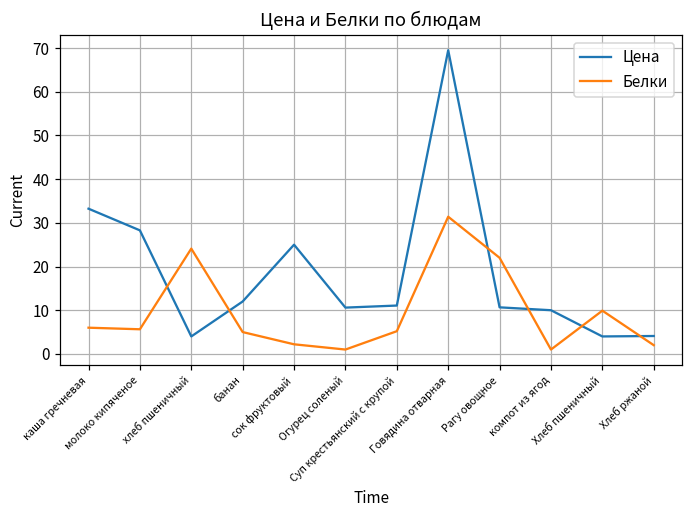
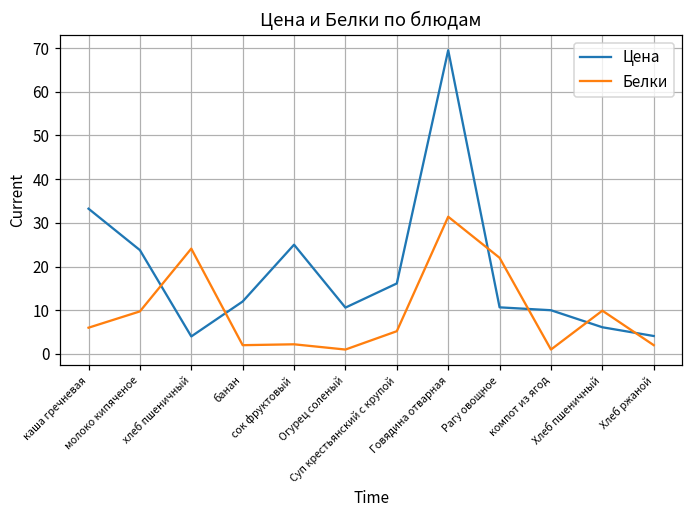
  {
    "Цена": {
      "каша гречневая": 33,
-     "молоко кипяченое": 28,
+     "молоко кипяченое": 24,
      "хлеб пшеничный": 4,
      "банан": 12,
      "сок фруктовый": 25,
      "Огурец соленый": 11,
-     "Суп крестьянский с крупой": 11,
+     "Суп крестьянский с крупой": 16,
      "Говядина отварная": 70,
      "Рагу овощное": 11,
      "компот из ягод": 10,
-     "Хлеб пшеничный": 4,
+     "Хлеб пшеничный": 6,
      "Хлеб ржаной": 4
    },
    "Белки": {
      "каша гречневая": 6,
-     "молоко кипяченое": 6,
+     "молоко кипяченое": 10,
      "хлеб пшеничный": 24,
-     "банан": 5,
+     "банан": 2,
      "сок фруктовый": 2,
      "Огурец соленый": 1,
      "Суп крестьянский с крупой": 5,
      "Говядина отварная": 31,
      "Рагу овощное": 22,
      "компот из ягод": 1,
      "Хлеб пшеничный": 10,
      "Хлеб ржаной": 2
    }
  }
